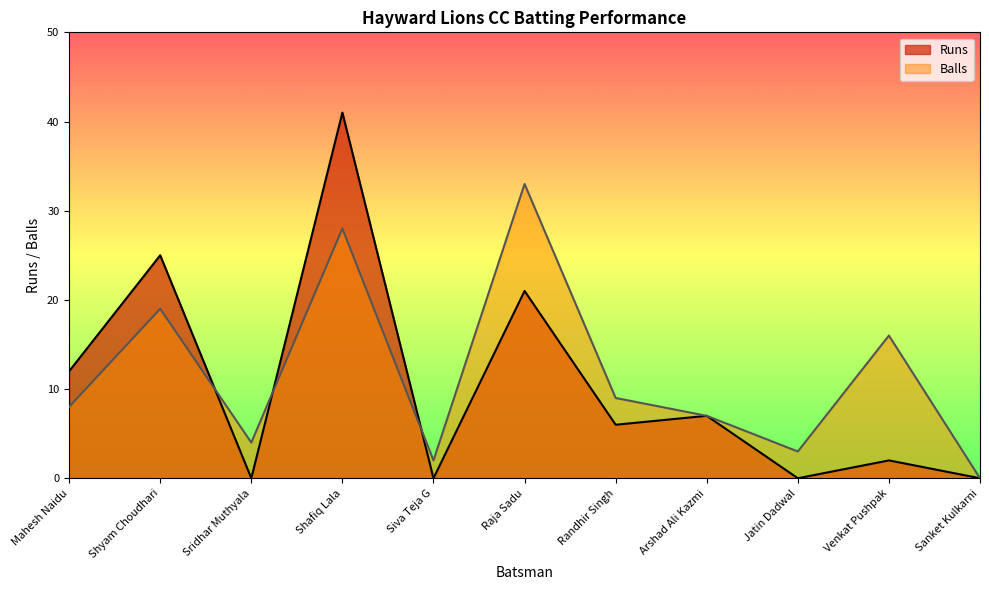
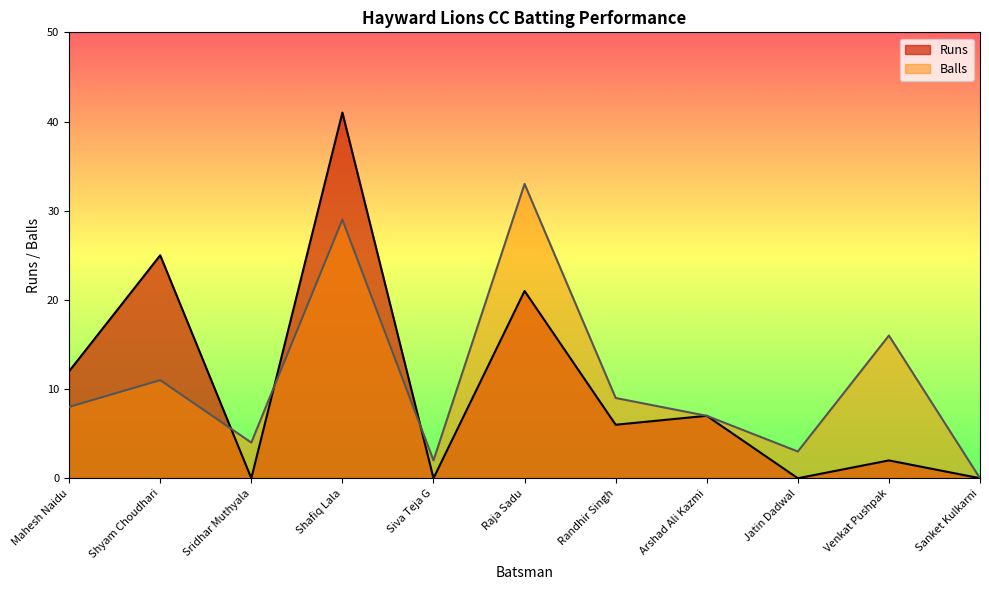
  {
    "Runs": {
      "Mahesh Naidu": 12,
      "Shyam Choudhari": 25,
      "Sridhar Muthyala": 0,
      "Shafiq Lala": 41,
      "Siva Teja G": 0,
      "Raja Sadu": 21,
      "Randhir Singh": 6,
      "Jatin Dadwal": 0,
      "Venkat Pushpak": 2
    },
    "Balls": {
      "Mahesh Naidu": 8,
-     "Shyam Choudhari": 19,
+     "Shyam Choudhari": 11,
      "Sridhar Muthyala": 4,
-     "Shafiq Lala": 28,
+     "Shafiq Lala": 29,
      "Siva Teja G": 2,
      "Raja Sadu": 33,
      "Randhir Singh": 9,
      "Jatin Dadwal": 3,
      "Venkat Pushpak": 16
    }
  }
